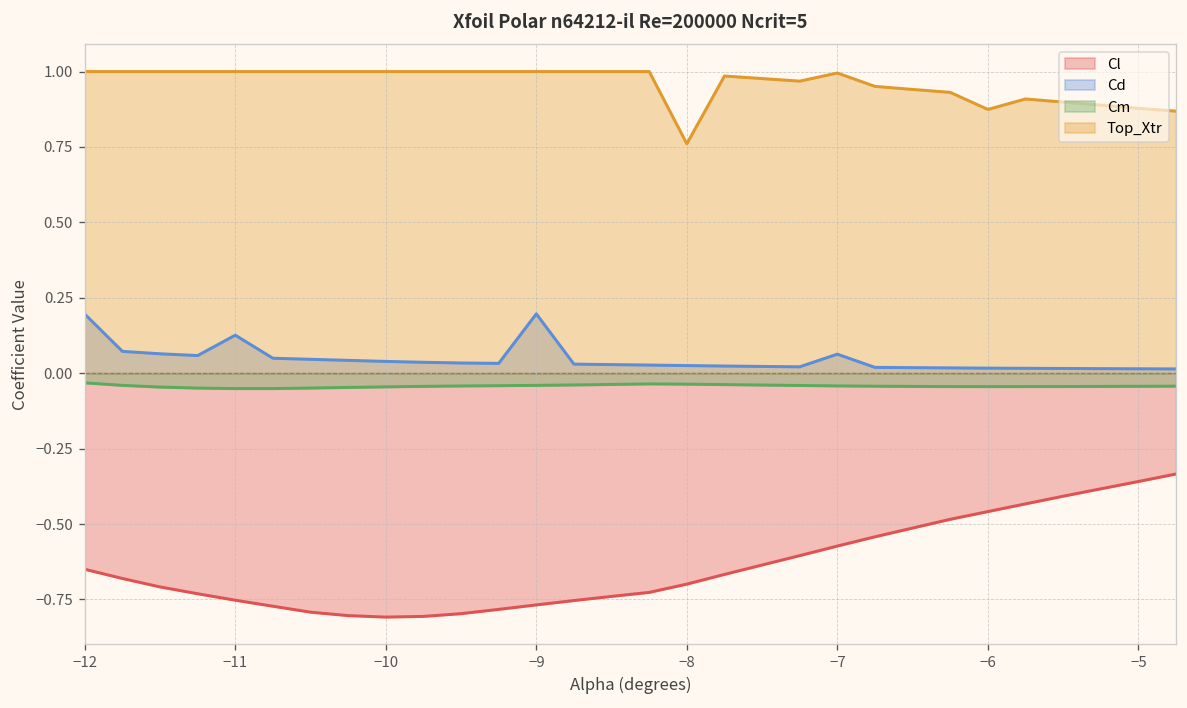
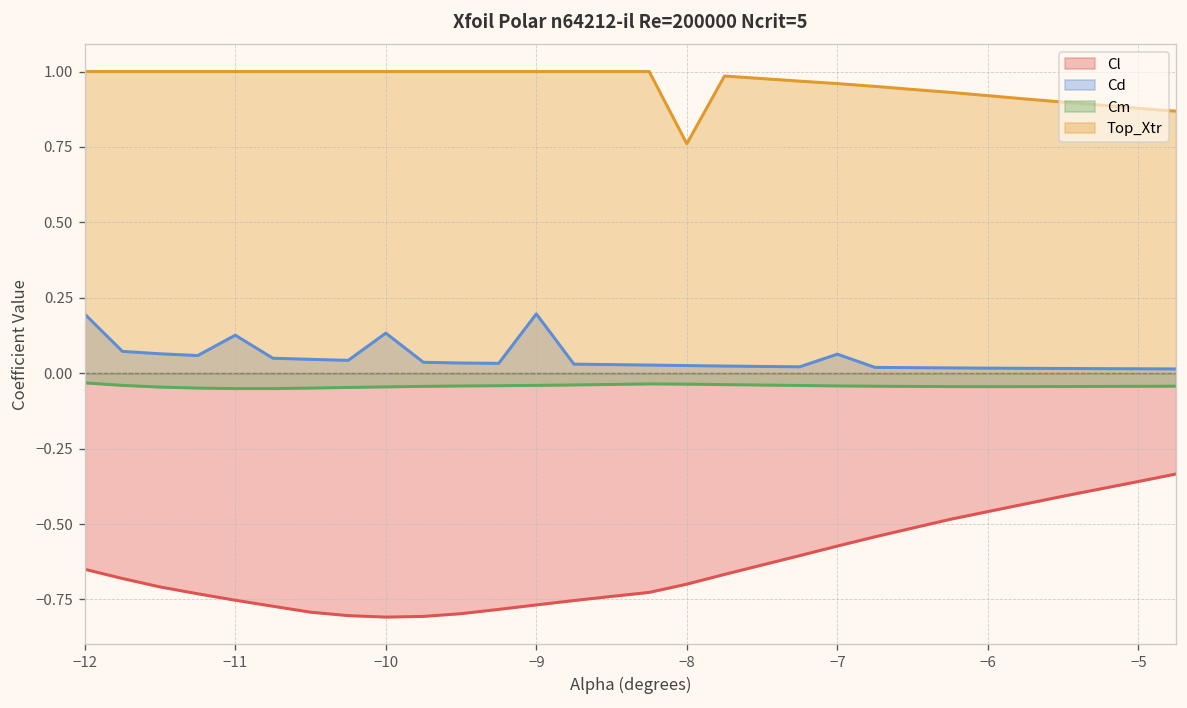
  {
    "Cd": {
      "−12": 0.20,
      "−11": 0.13,
-     "−10": 0.04,
+     "−10": 0.13,
      "−9": 0.20,
      "−8": 0.03,
      "−7": 0.06,
      "−6": 0.02,
      "−5": 0.01
    },
    "Top_Xtr": {
      "−12": 1.00,
      "−11": 1.00,
      "−10": 1.00,
      "−9": 1.00,
      "−8": 0.76,
-     "−7": 1.00,
-     "−6": 0.87
+     "−7": 0.96,
+     "−6": 0.92
    }
  }
